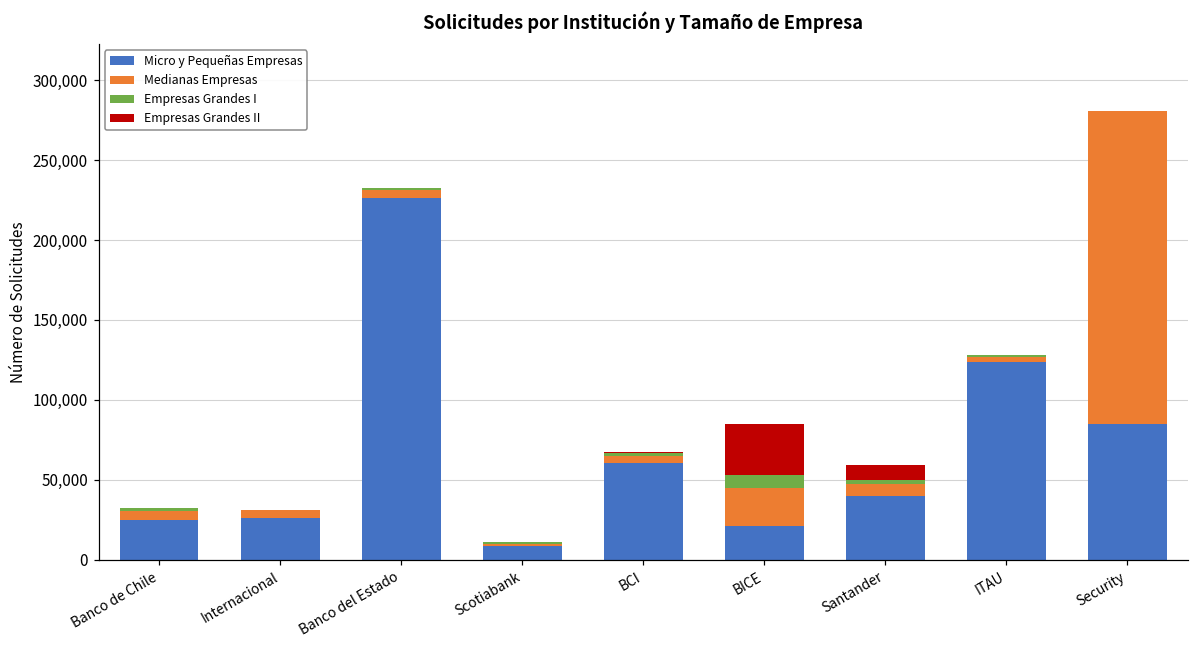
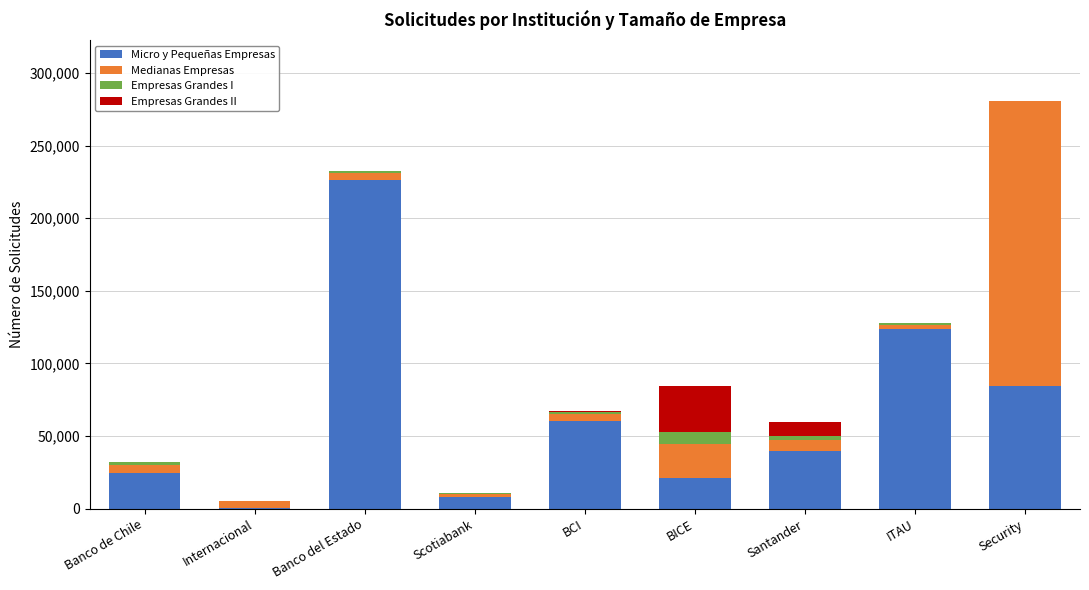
  {
    "Micro y Pequeñas Empresas": {
      "Banco de Chile": "24,000",
-     "Internacional": "26,000",
+     "Internacional": "0",
      "Banco del Estado": "226,000",
      "Scotiabank": "8,000",
      "BCI": "61,000",
      "BICE": "21,000",
      "Santander": "40,000",
      "ITAU": "124,000",
      "Security": "85,000"
    },
    "Medianas Empresas": {
      "Banco de Chile": "6,000",
      "Internacional": "5,000",
      "Banco del Estado": "5,000",
      "BCI": "5,000",
      "BICE": "24,000",
      "Santander": "8,000",
      "ITAU": "3,000",
      "Security": "196,000"
    },
    "Empresas Grandes I": {
      "Banco de Chile": "2,000",
      "BCI": "2,000",
      "BICE": "8,000",
      "Santander": "2,000",
      "Security": "0"
    },
    "Empresas Grandes II": {
      "BICE": "32,000",
      "Santander": "10,000",
      "Security": "0"
    }
  }
